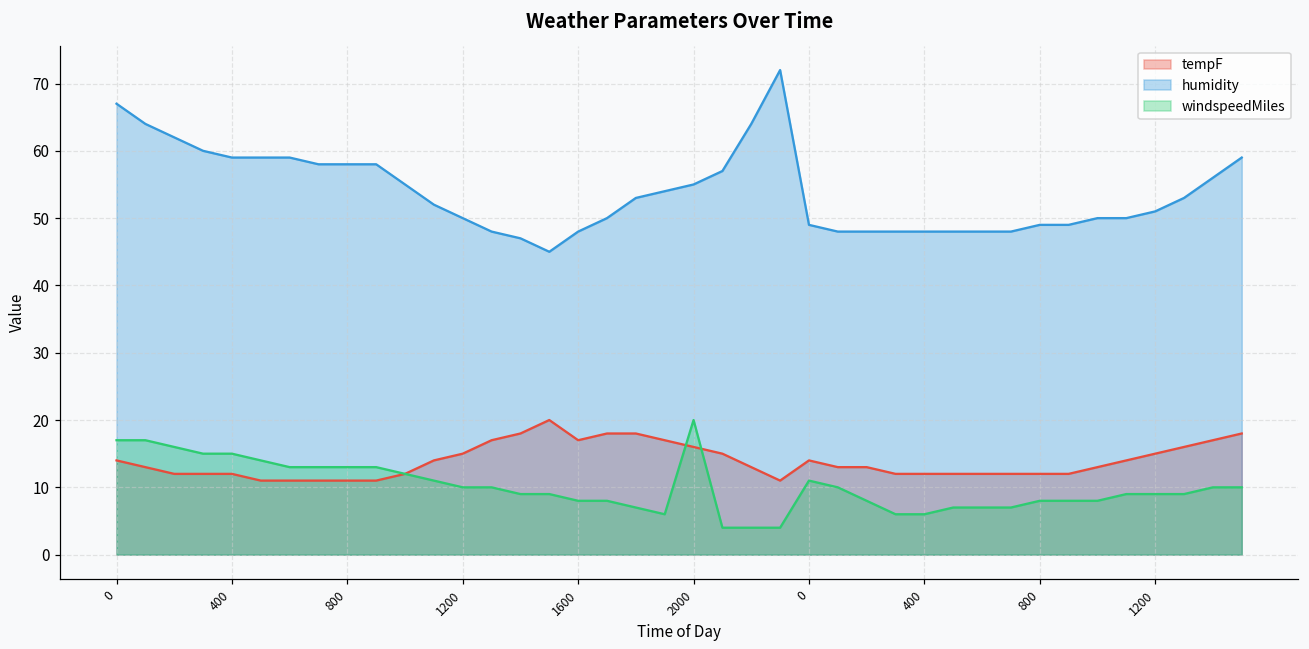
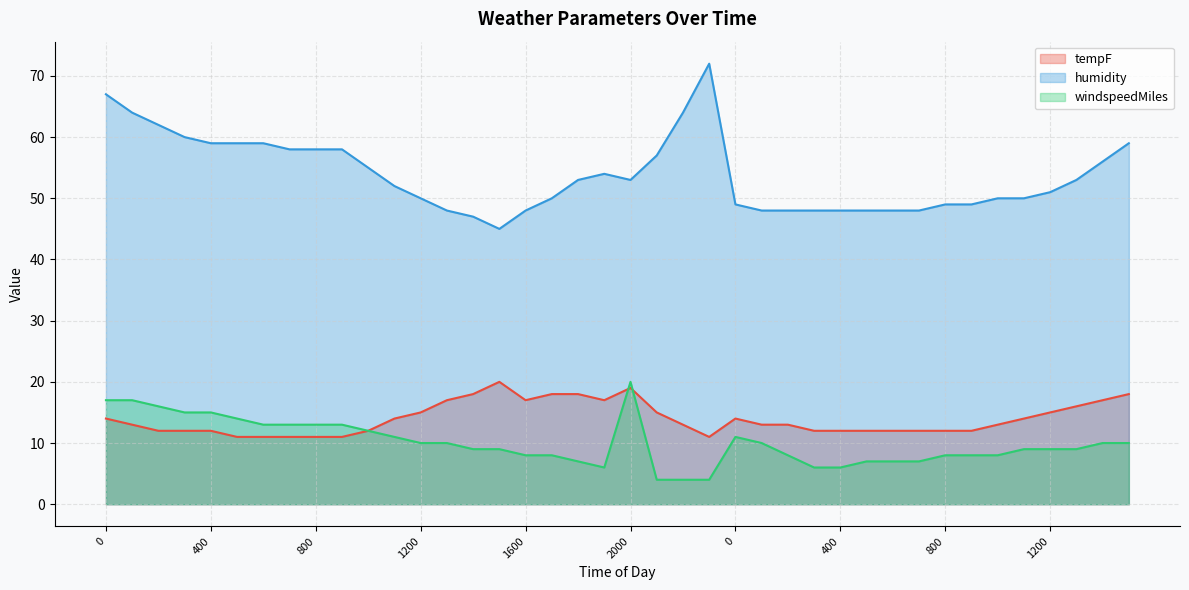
  {
    "tempF": {
      "1600": 17,
-     "2000": 16
+     "2000": 19
    },
    "humidity": {
      "1600": 48,
-     "2000": 55
+     "2000": 53
    },
    "windspeedMiles": {
      "1600": 8,
      "2000": 20
    }
  }
